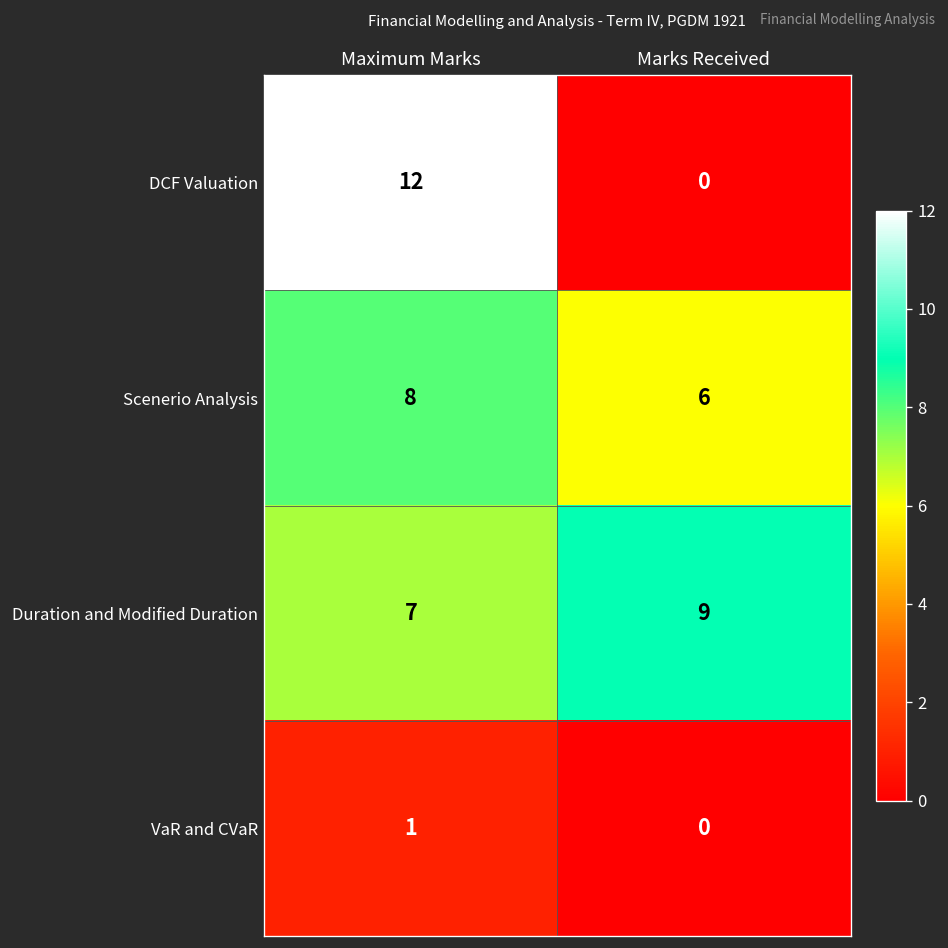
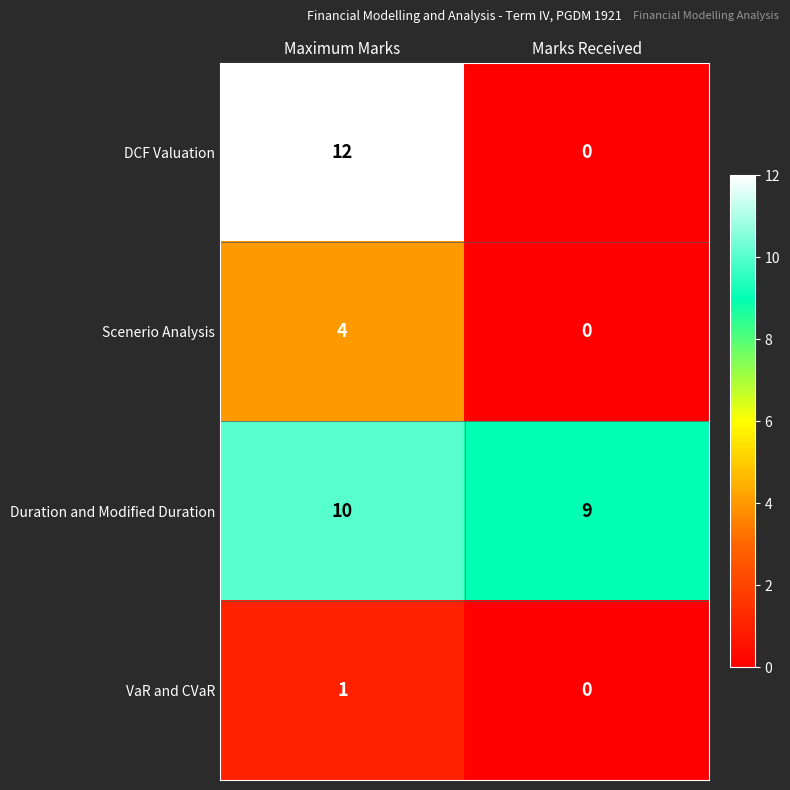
  {
    "DCF Valuation": {
      "Maximum Marks": 12,
      "Marks Received": 0
    },
    "Scenerio Analysis": {
-     "Maximum Marks": 8,
-     "Marks Received": 6
+     "Maximum Marks": 4,
+     "Marks Received": 0
    },
    "Duration and Modified Duration": {
-     "Maximum Marks": 7,
+     "Maximum Marks": 10,
      "Marks Received": 9
    },
    "VaR and CVaR": {
      "Maximum Marks": 1,
      "Marks Received": 0
    }
  }
